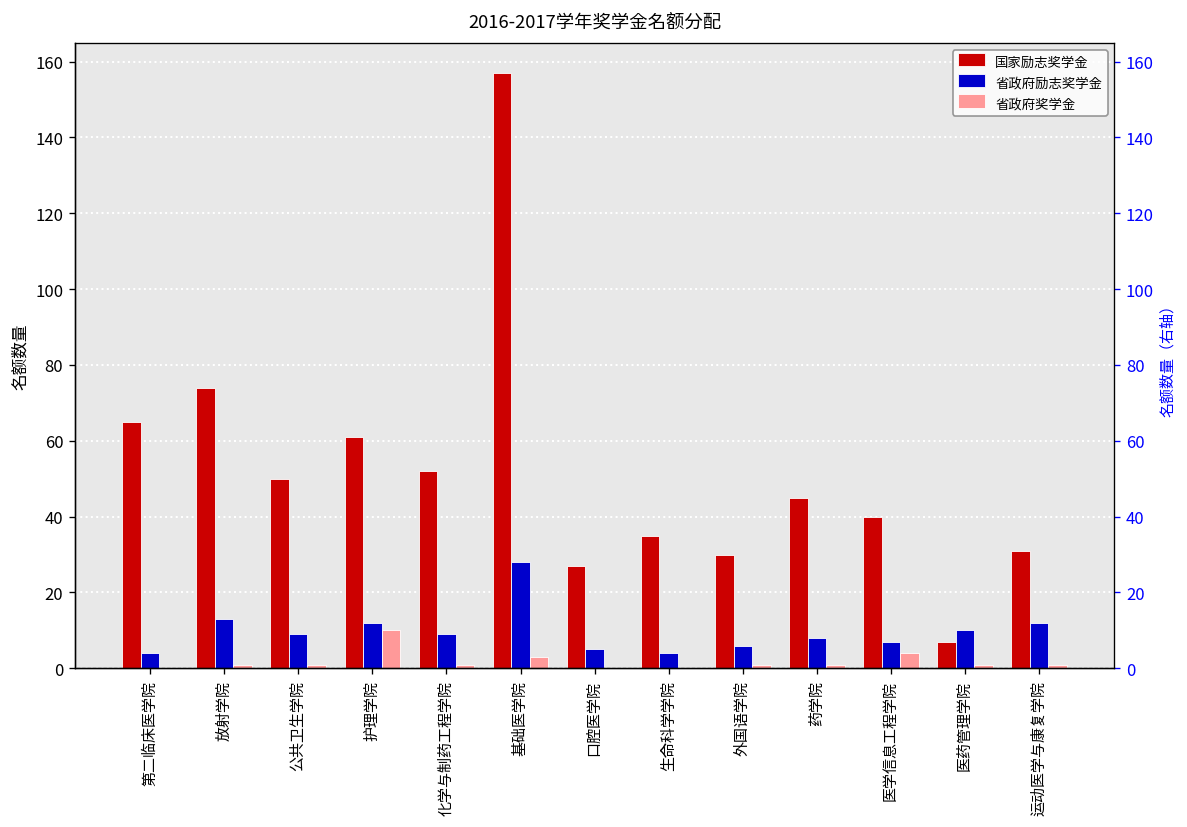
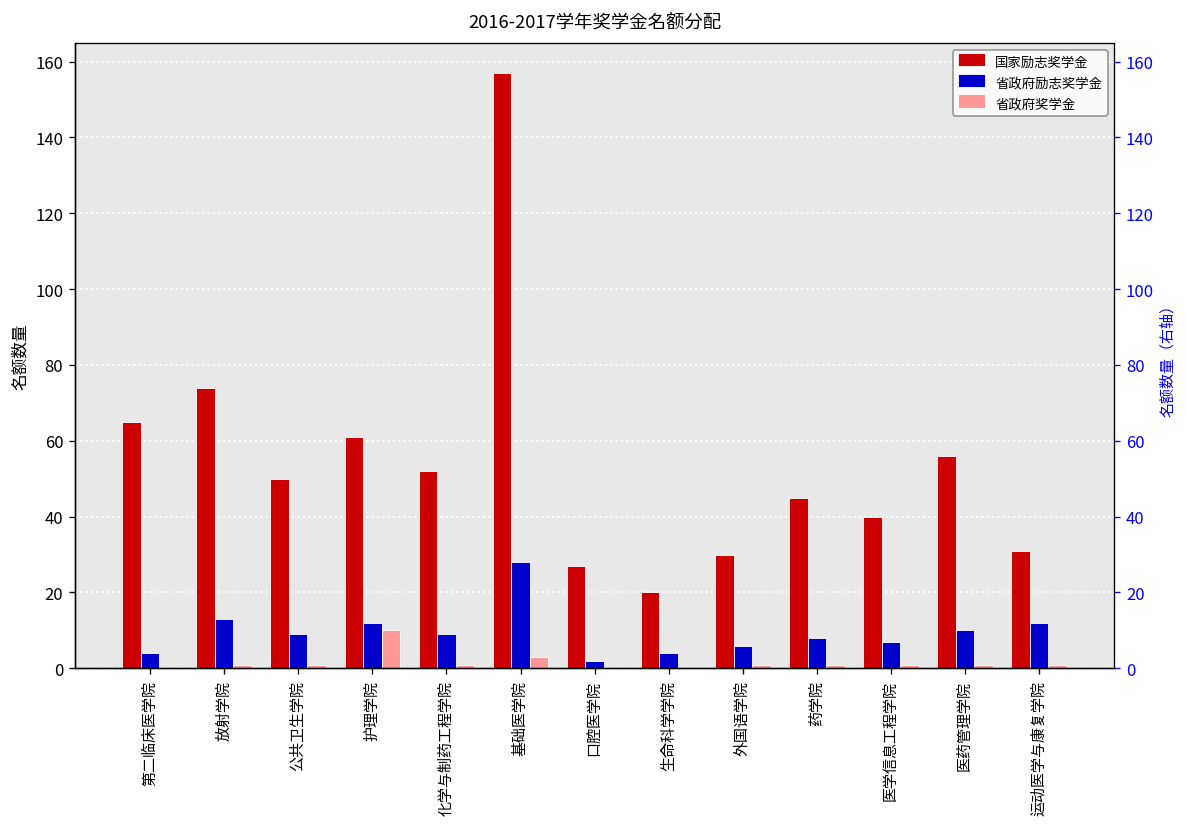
  {
    "国家励志奖学金": {
      "第二临床医学院": 65,
      "放射学院": 74,
      "公共卫生学院": 50,
      "护理学院": 61,
      "化学与制药工程学院": 52,
      "基础医学院": 157,
      "口腔医学院": 27,
-     "生命科学学院": 35,
+     "生命科学学院": 20,
      "外国语学院": 30,
      "药学院": 45,
      "医学信息工程学院": 40,
-     "医药管理学院": 7,
+     "医药管理学院": 56,
      "运动医学与康复学院": 31
    },
    "省政府励志奖学金": {
      "第二临床医学院": 4,
      "放射学院": 13,
      "公共卫生学院": 9,
      "护理学院": 12,
      "化学与制药工程学院": 9,
      "基础医学院": 28,
-     "口腔医学院": 5,
+     "口腔医学院": 2,
      "生命科学学院": 4,
      "外国语学院": 6,
      "药学院": 8,
      "医学信息工程学院": 7,
      "医药管理学院": 10,
      "运动医学与康复学院": 12
    },
    "省政府奖学金": {
      "第二临床医学院": 0,
      "放射学院": 1,
      "公共卫生学院": 1,
      "护理学院": 10,
      "化学与制药工程学院": 1,
      "基础医学院": 3,
      "口腔医学院": 0,
      "生命科学学院": 0,
      "外国语学院": 1,
      "药学院": 1,
-     "医学信息工程学院": 4,
+     "医学信息工程学院": 1,
      "医药管理学院": 1,
      "运动医学与康复学院": 1
    }
  }
